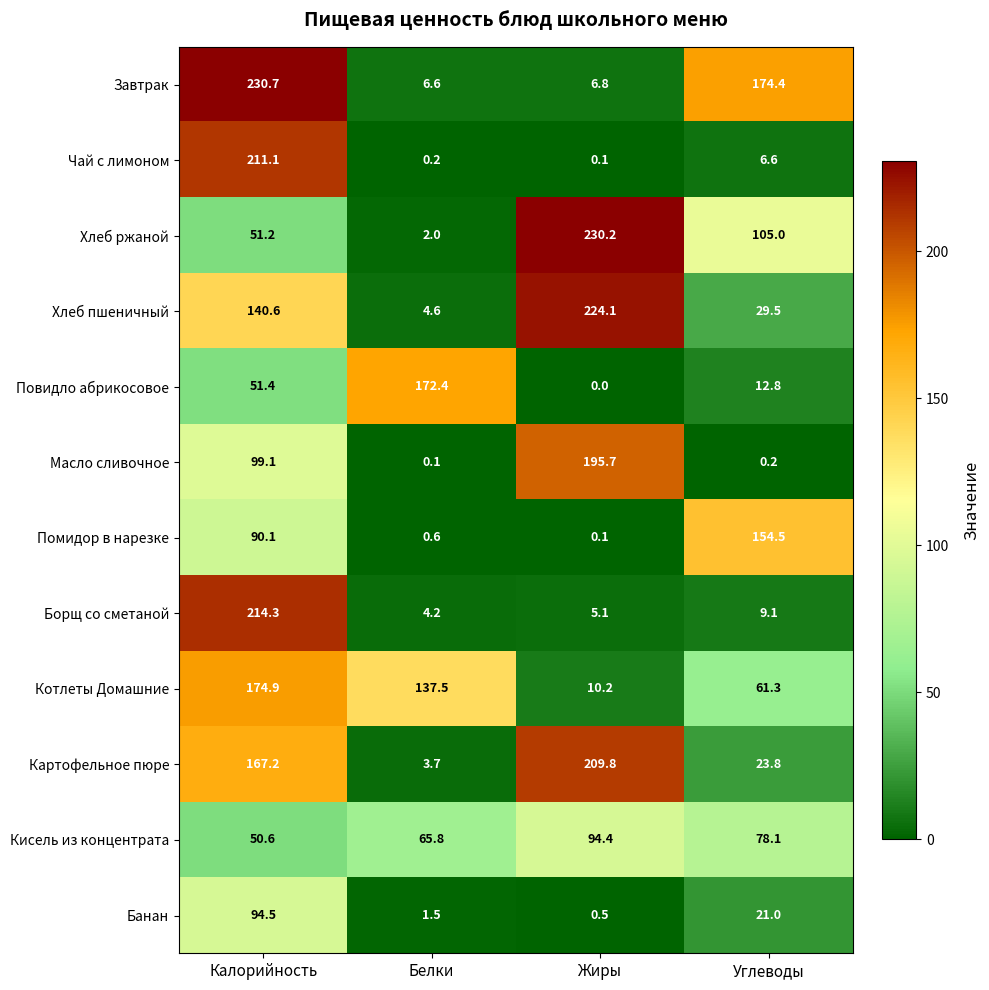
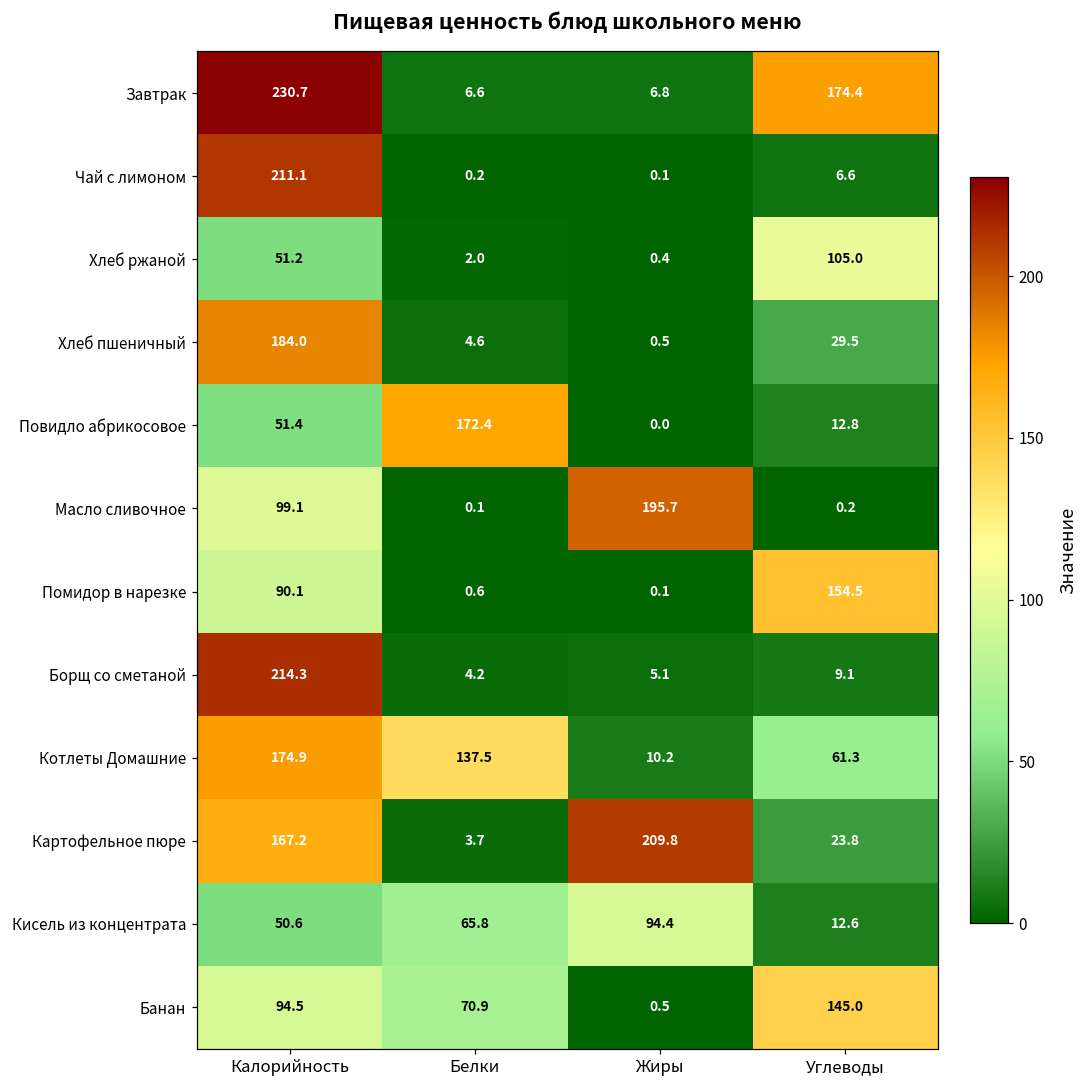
  {
    "Завтрак": {
      "Калорийность": 230.7,
      "Белки": 6.6,
      "Жиры": 6.8,
      "Углеводы": 174.4
    },
    "Чай с лимоном": {
      "Калорийность": 211.1,
      "Белки": 0.2,
      "Жиры": 0.1,
      "Углеводы": 6.6
    },
    "Хлеб ржаной": {
      "Калорийность": 51.2,
      "Белки": 2.0,
-     "Жиры": 230.2,
+     "Жиры": 0.4,
      "Углеводы": 105.0
    },
    "Хлеб пшеничный": {
-     "Калорийность": 140.6,
+     "Калорийность": 184.0,
      "Белки": 4.6,
-     "Жиры": 224.1,
+     "Жиры": 0.5,
      "Углеводы": 29.5
    },
    "Повидло абрикосовое": {
      "Калорийность": 51.4,
      "Белки": 172.4,
      "Жиры": 0.0,
      "Углеводы": 12.8
    },
    "Масло сливочное": {
      "Калорийность": 99.1,
      "Белки": 0.1,
      "Жиры": 195.7,
      "Углеводы": 0.2
    },
    "Помидор в нарезке": {
      "Калорийность": 90.1,
      "Белки": 0.6,
      "Жиры": 0.1,
      "Углеводы": 154.5
    },
    "Борщ со сметаной": {
      "Калорийность": 214.3,
      "Белки": 4.2,
      "Жиры": 5.1,
      "Углеводы": 9.1
    },
    "Котлеты Домашние": {
      "Калорийность": 174.9,
      "Белки": 137.5,
      "Жиры": 10.2,
      "Углеводы": 61.3
    },
    "Картофельное пюре": {
      "Калорийность": 167.2,
      "Белки": 3.7,
      "Жиры": 209.8,
      "Углеводы": 23.8
    },
    "Кисель из концентрата": {
      "Калорийность": 50.6,
      "Белки": 65.8,
      "Жиры": 94.4,
-     "Углеводы": 78.1
+     "Углеводы": 12.6
    },
    "Банан": {
      "Калорийность": 94.5,
-     "Белки": 1.5,
+     "Белки": 70.9,
      "Жиры": 0.5,
-     "Углеводы": 21.0
+     "Углеводы": 145.0
    }
  }
